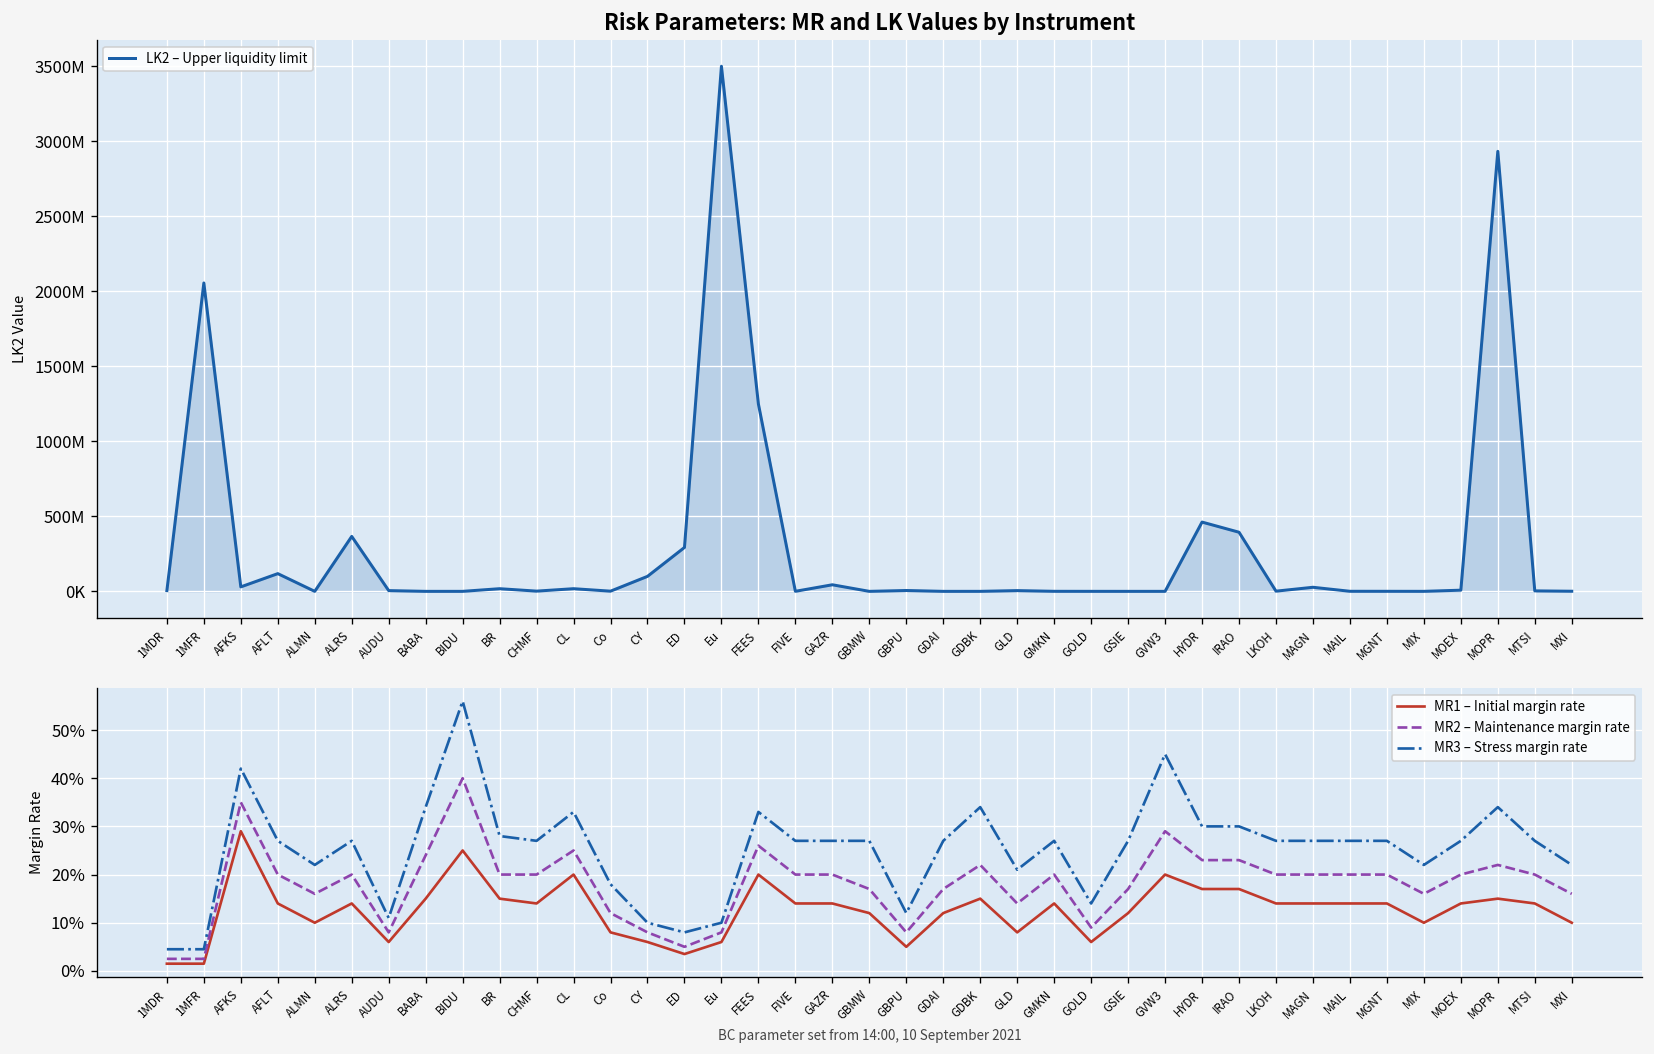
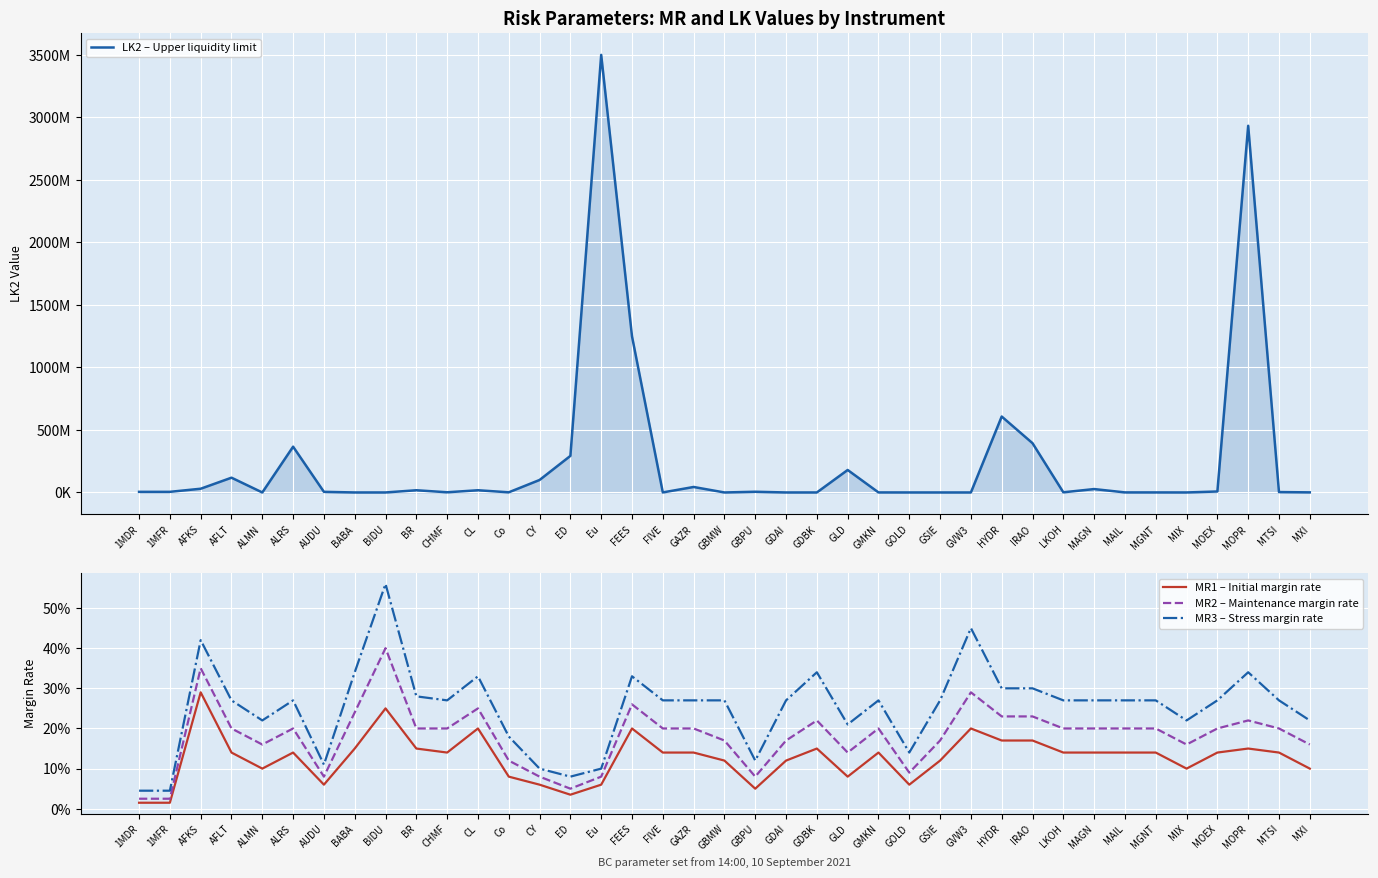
  {
    "Risk Parameters: MR and LK Values by Instrument": {
      "1MDR": 10000000,
-     "1MFR": 2060000000,
+     "1MFR": 10000000,
      "AFKS": 30000000,
      "AFLT": 120000000,
      "ALMN": 0,
      "ALRS": 370000000,
      "AUDU": 10000000,
      "BABA": 0,
      "BIDU": 0,
      "BR": 20000000,
      "CHMF": 0,
      "CL": 20000000,
      "Co": 0,
      "CY": 100000000,
      "ED": 290000000,
      "Eu": 3500000000,
      "FEES": 1250000000,
      "FIVE": 0,
      "GAZR": 40000000,
      "GBMW": 0,
      "GBPU": 10000000,
      "GDAI": 0,
      "GDBK": 0,
-     "GLD": 10000000,
+     "GLD": 180000000,
      "GMKN": 0,
      "GOLD": 0,
      "GSIE": 0,
      "GVW3": 0,
-     "HYDR": 460000000,
+     "HYDR": 610000000,
      "IRAO": 390000000,
      "LKOH": 0,
      "MAGN": 30000000,
      "MAIL": 0,
      "MGNT": 0,
      "MIX": 0,
      "MOEX": 10000000,
      "MOPR": 2930000000,
      "MTSI": 0,
      "MXI": 0
    }
  }
